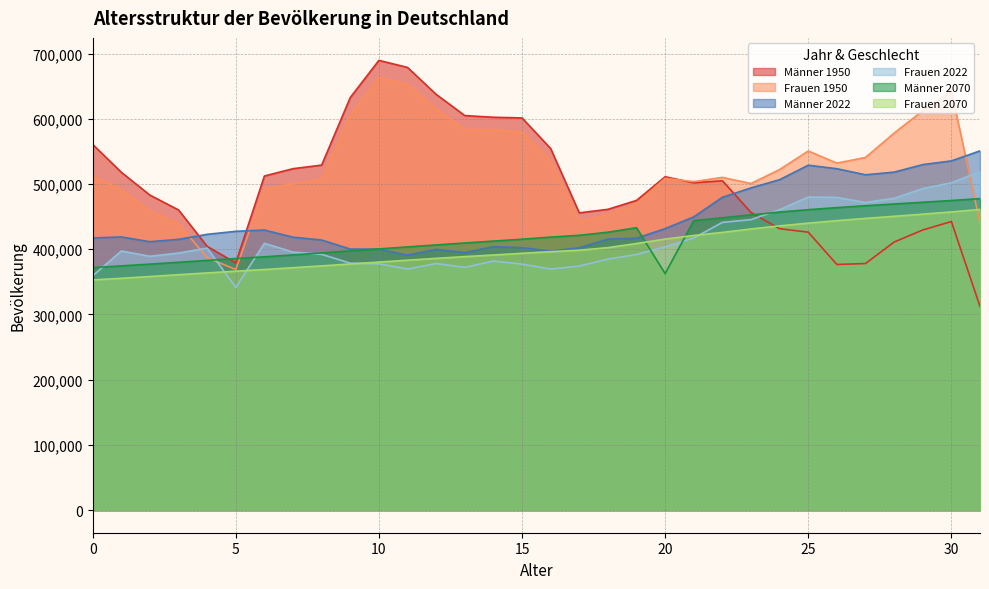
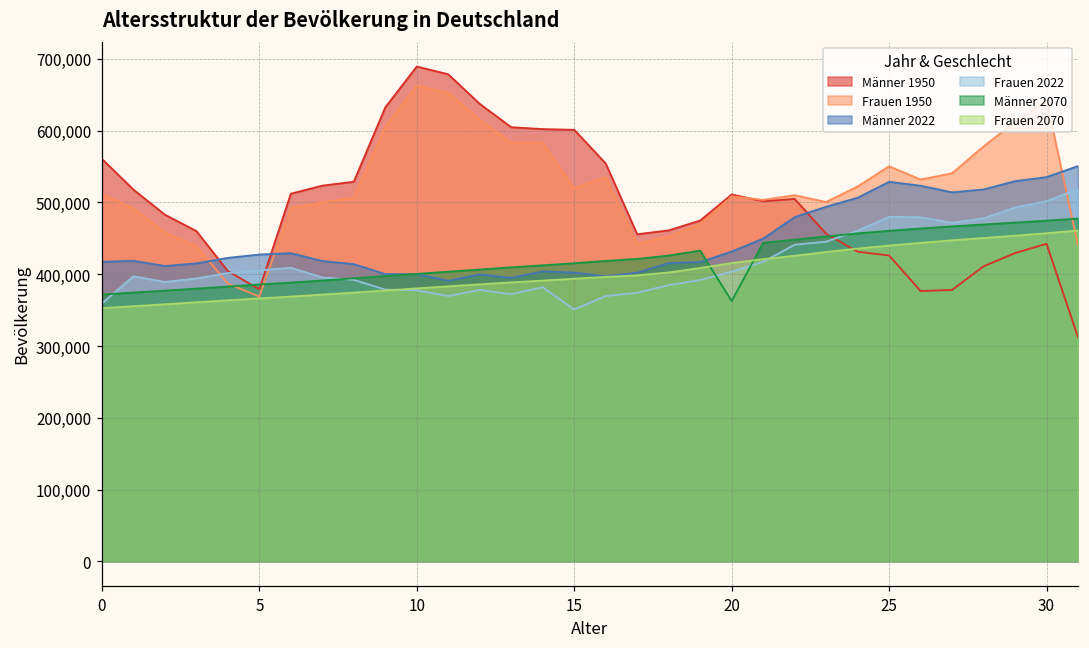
  {
    "Männer 1950": {
      "0": "560,000",
      "5": "380,000",
      "10": "690,000",
      "15": "600,000",
      "25": "430,000",
      "30": "440,000"
    },
    "Frauen 1950": {
      "0": "510,000",
      "10": "660,000",
-     "15": "580,000",
+     "15": "520,000",
      "25": "550,000"
    },
    "Männer 2022": {
      "0": "420,000",
      "5": "430,000",
      "15": "400,000",
      "20": "430,000",
      "25": "530,000",
      "30": "540,000"
    },
    "Frauen 2022": {
      "0": "360,000",
-     "5": "340,000",
-     "15": "380,000",
+     "5": "410,000",
+     "15": "350,000",
      "20": "400,000",
      "25": "480,000",
      "30": "500,000"
    },
    "Männer 2070": {
      "0": "370,000",
      "5": "390,000",
      "15": "420,000",
      "20": "360,000",
      "25": "460,000",
      "30": "470,000"
    },
    "Frauen 2070": {
      "0": "350,000",
      "15": "390,000",
      "20": "420,000",
      "25": "440,000",
      "30": "460,000"
    }
  }
